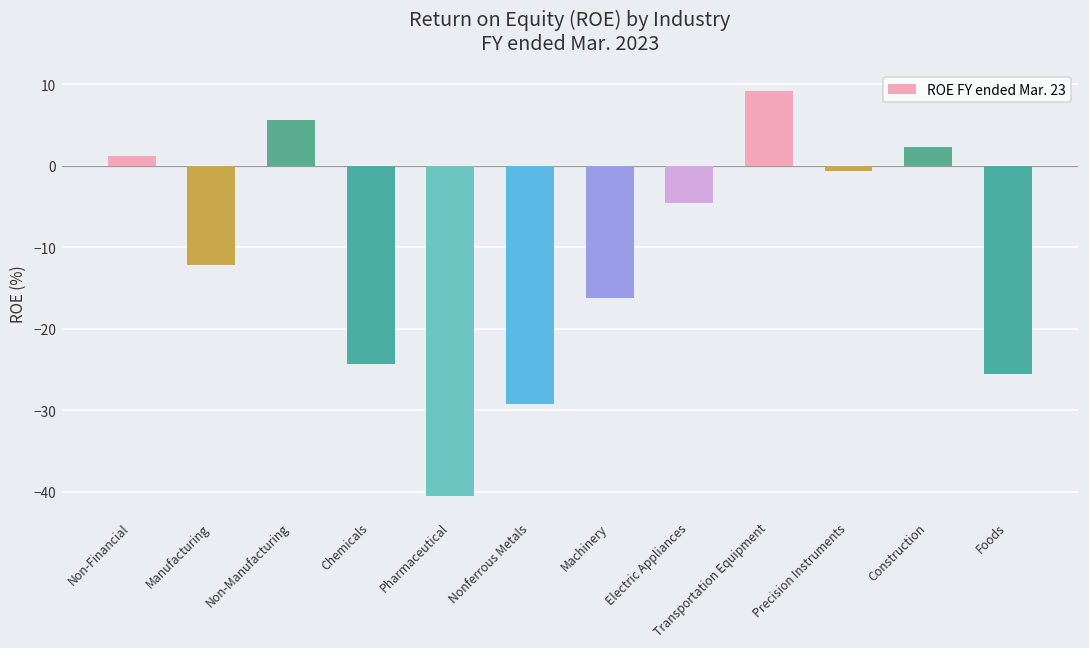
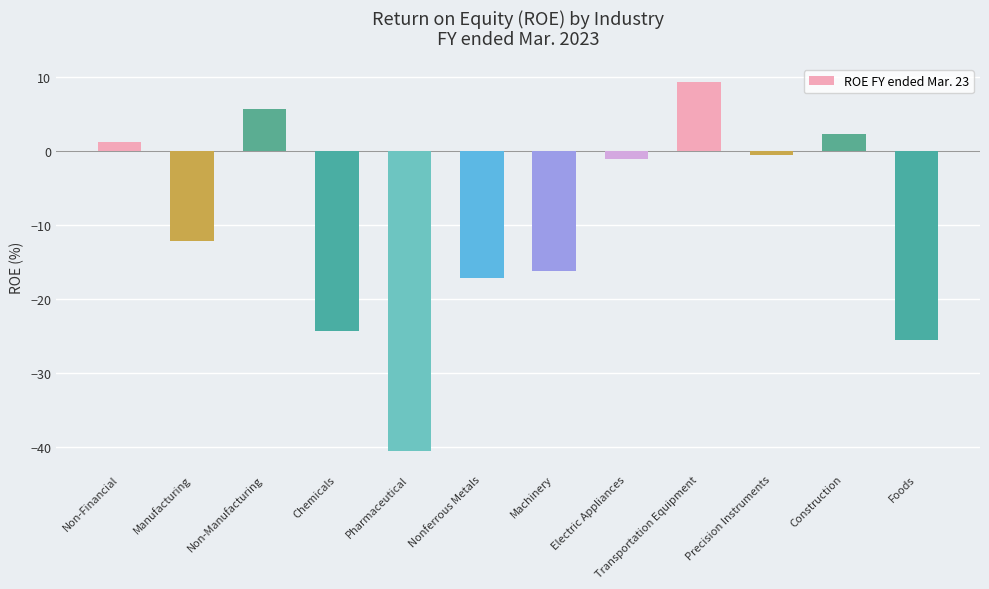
  {
    "Non-Financial": 1,
    "Manufacturing": -12,
    "Non-Manufacturing": 6,
    "Chemicals": -24,
    "Pharmaceutical": -41,
-   "Nonferrous Metals": -29,
+   "Nonferrous Metals": -17,
    "Machinery": -16,
-   "Electric Appliances": -5,
+   "Electric Appliances": -1,
    "Transportation Equipment": 9,
    "Precision Instruments": -1,
    "Construction": 2,
    "Foods": -26
  }
